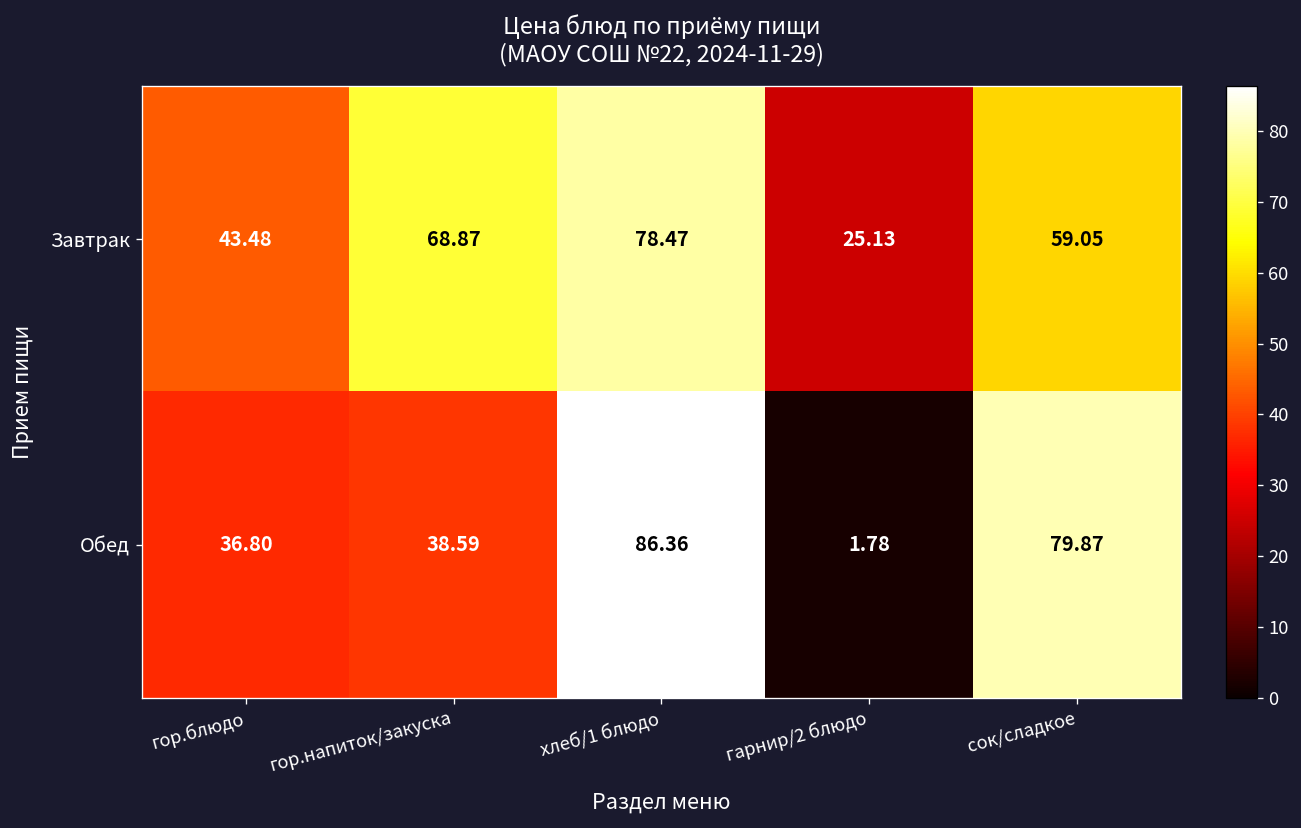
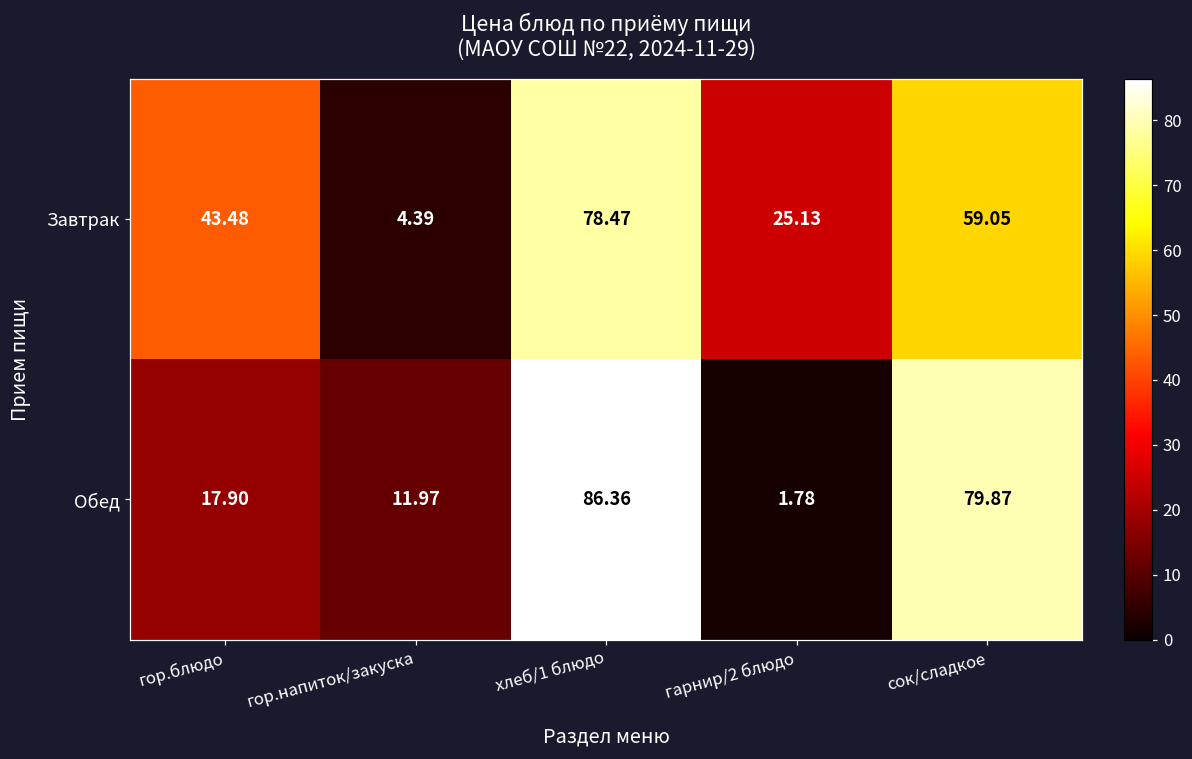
  {
    "Завтрак": {
      "гор.блюдо": 43.48,
-     "гор.напиток/закуска": 68.87,
+     "гор.напиток/закуска": 4.39,
      "хлеб/1 блюдо": 78.47,
      "гарнир/2 блюдо": 25.13,
      "сок/сладкое": 59.05
    },
    "Обед": {
-     "гор.блюдо": 36.80,
-     "гор.напиток/закуска": 38.59,
+     "гор.блюдо": 17.90,
+     "гор.напиток/закуска": 11.97,
      "хлеб/1 блюдо": 86.36,
      "гарнир/2 блюдо": 1.78,
      "сок/сладкое": 79.87
    }
  }
